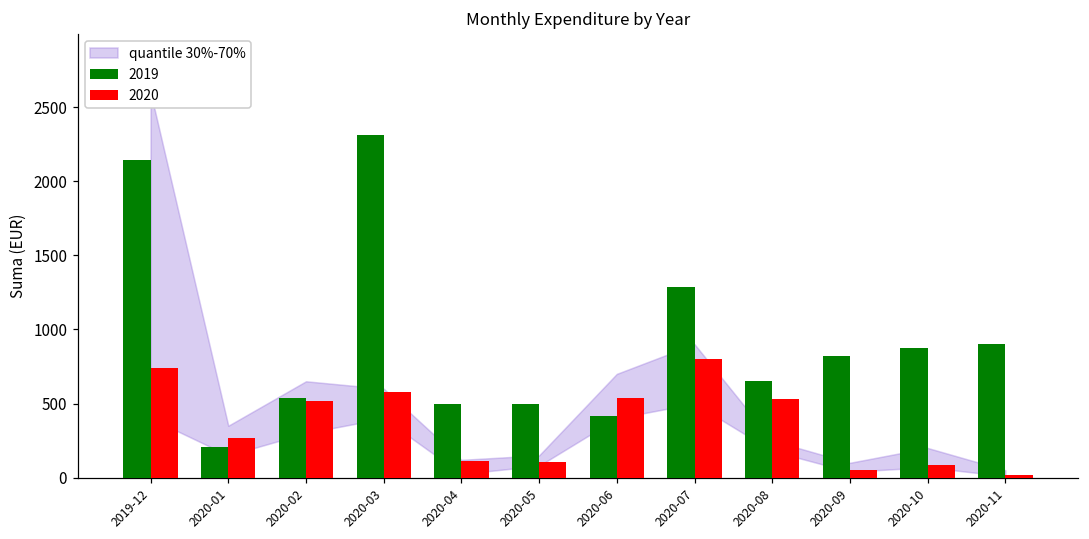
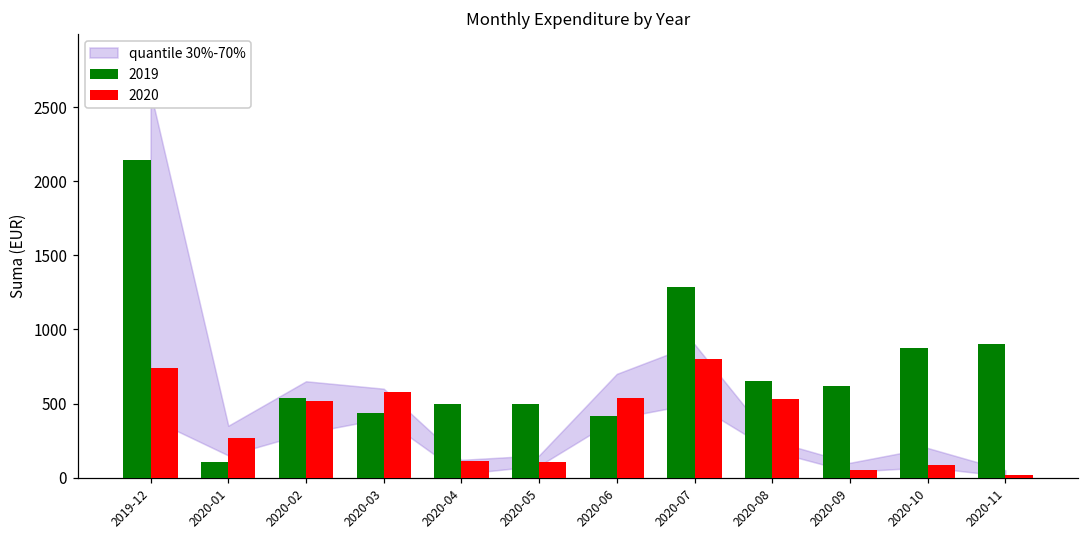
  {
    "2019": {
      "2019-12": 2150,
-     "2020-01": 210,
+     "2020-01": 110,
      "2020-02": 540,
-     "2020-03": 2310,
+     "2020-03": 440,
      "2020-04": 500,
      "2020-05": 500,
      "2020-06": 420,
      "2020-07": 1290,
      "2020-08": 660,
-     "2020-09": 820,
+     "2020-09": 620,
      "2020-10": 880,
      "2020-11": 900
    },
    "2020": {
      "2019-12": 740,
      "2020-01": 270,
      "2020-02": 520,
      "2020-03": 580,
      "2020-04": 110,
      "2020-05": 110,
      "2020-06": 540,
      "2020-07": 800,
      "2020-08": 530,
      "2020-09": 50,
      "2020-10": 90
    }
  }
